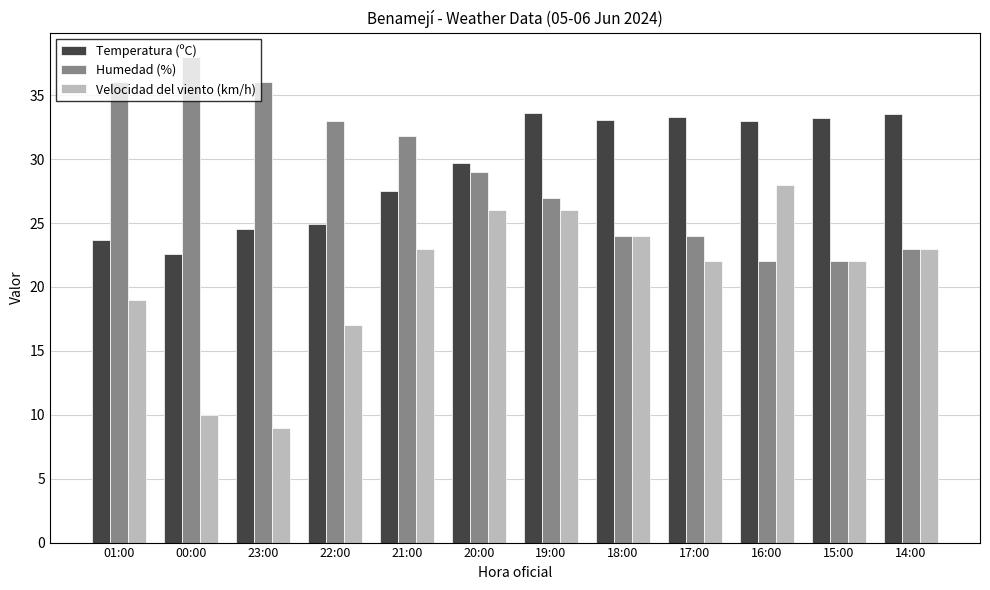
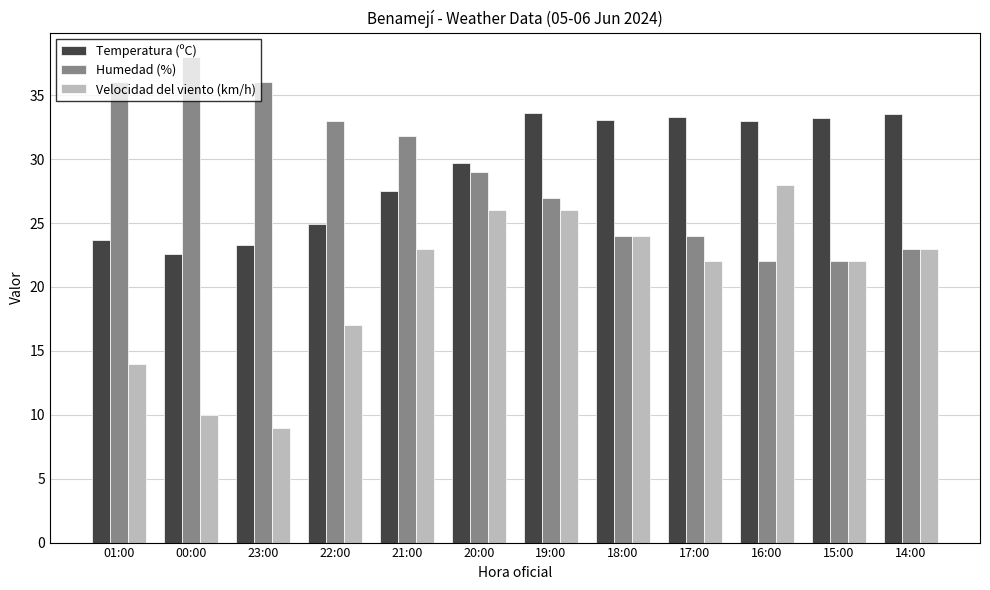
  {
    "Temperatura (ºC)": {
      "01:00": 23.7,
      "00:00": 22.6,
-     "23:00": 24.5,
+     "23:00": 23.3,
      "22:00": 24.9,
      "21:00": 27.5,
      "20:00": 29.7,
      "19:00": 33.6,
      "18:00": 33.1,
      "17:00": 33.3,
      "16:00": 33.0,
      "15:00": 33.2,
      "14:00": 33.5
    },
    "Humedad (%)": {
      "23:00": 36.0,
      "22:00": 33.0,
      "21:00": 31.8,
      "20:00": 29.0,
      "19:00": 27.0,
      "18:00": 24.0,
      "17:00": 24.0,
      "16:00": 22.0,
      "15:00": 22.0,
      "14:00": 23.0
    },
    "Velocidad del viento (km/h)": {
-     "01:00": 19,
+     "01:00": 14,
      "00:00": 10,
      "23:00": 9,
      "22:00": 17,
      "21:00": 23,
      "20:00": 26,
      "19:00": 26,
      "18:00": 24,
      "17:00": 22,
      "16:00": 28,
      "15:00": 22,
      "14:00": 23
    }
  }
